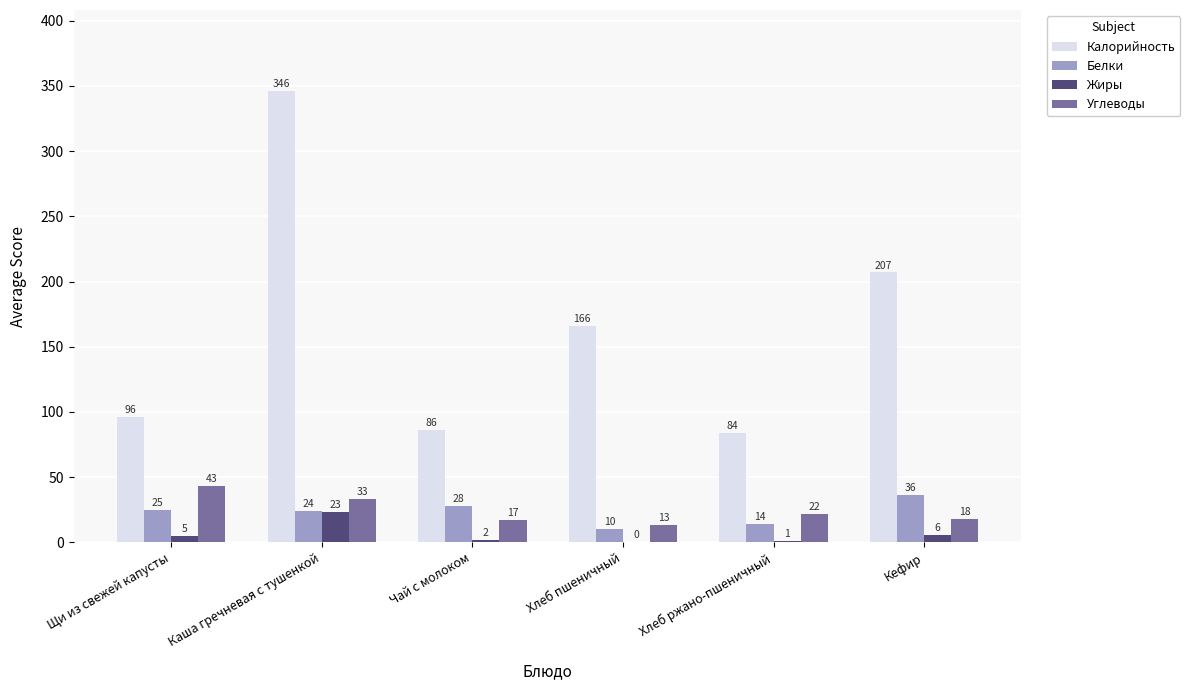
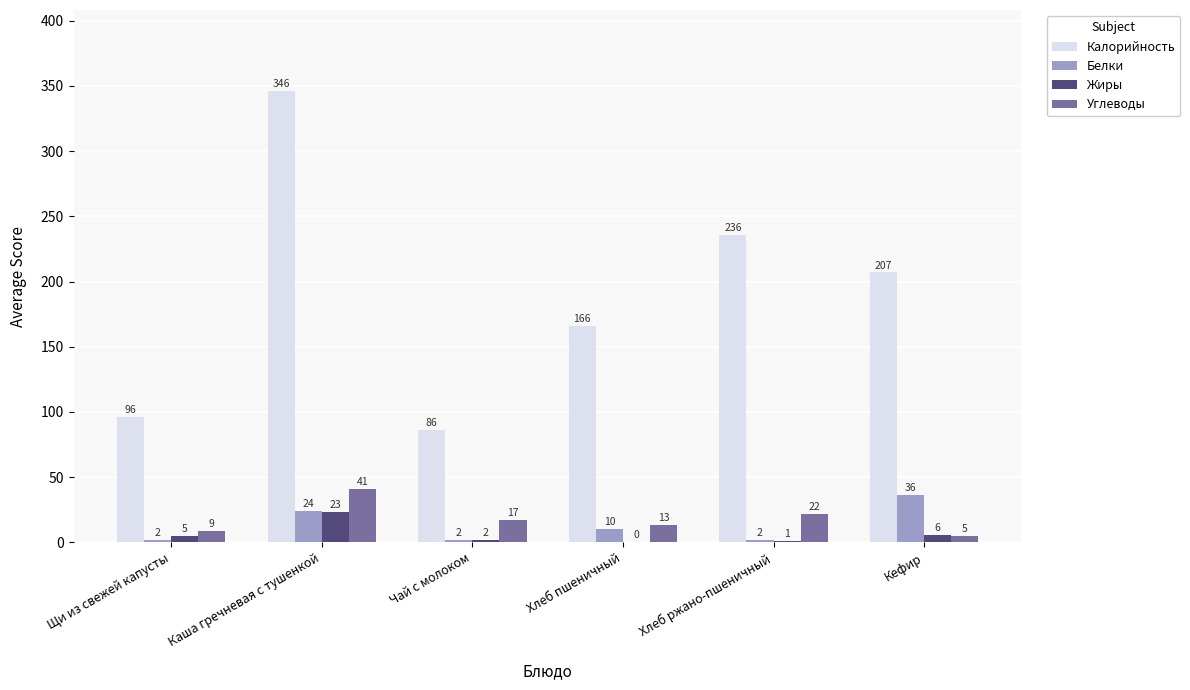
  {
    "Калорийность": {
      "Щи из свежей капусты": 96,
      "Каша гречневая с тушенкой": 346,
      "Чай с молоком": 86,
      "Хлеб пшеничный": 166,
-     "Хлеб ржано-пшеничный": 84,
+     "Хлеб ржано-пшеничный": 236,
      "Кефир": 207
    },
    "Белки": {
-     "Щи из свежей капусты": 25,
+     "Щи из свежей капусты": 2,
      "Каша гречневая с тушенкой": 24,
-     "Чай с молоком": 28,
+     "Чай с молоком": 2,
      "Хлеб пшеничный": 10,
-     "Хлеб ржано-пшеничный": 14,
+     "Хлеб ржано-пшеничный": 2,
      "Кефир": 36
    },
    "Жиры": {
      "Щи из свежей капусты": 5,
      "Каша гречневая с тушенкой": 23,
      "Чай с молоком": 2,
      "Хлеб пшеничный": 0,
      "Хлеб ржано-пшеничный": 1,
      "Кефир": 6
    },
    "Углеводы": {
-     "Щи из свежей капусты": 43,
-     "Каша гречневая с тушенкой": 33,
+     "Щи из свежей капусты": 9,
+     "Каша гречневая с тушенкой": 41,
      "Чай с молоком": 17,
      "Хлеб пшеничный": 13,
      "Хлеб ржано-пшеничный": 22,
-     "Кефир": 18
+     "Кефир": 5
    }
  }
